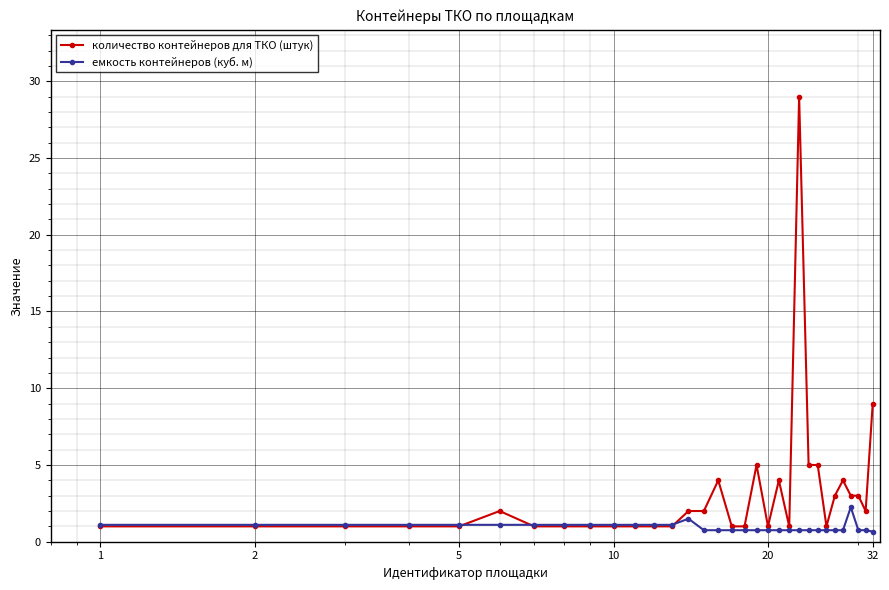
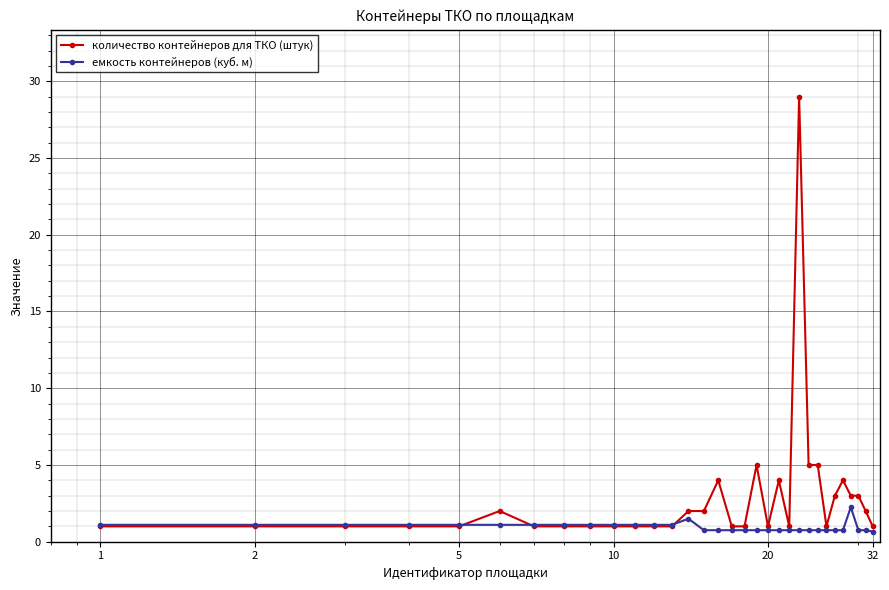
  {
    "количество контейнеров для ТКО (штук)": {
      "20": 1,
-     "32": 9
+     "32": 1
    },
    "емкость контейнеров (куб. м)": {
      "20": 0.8,
      "32": 0.7
    }
  }
